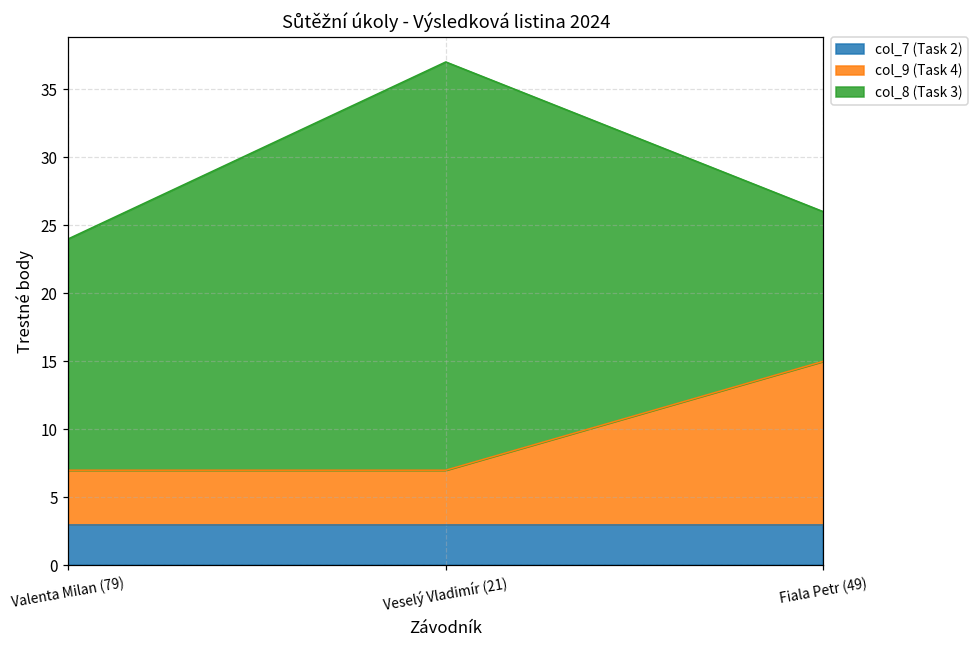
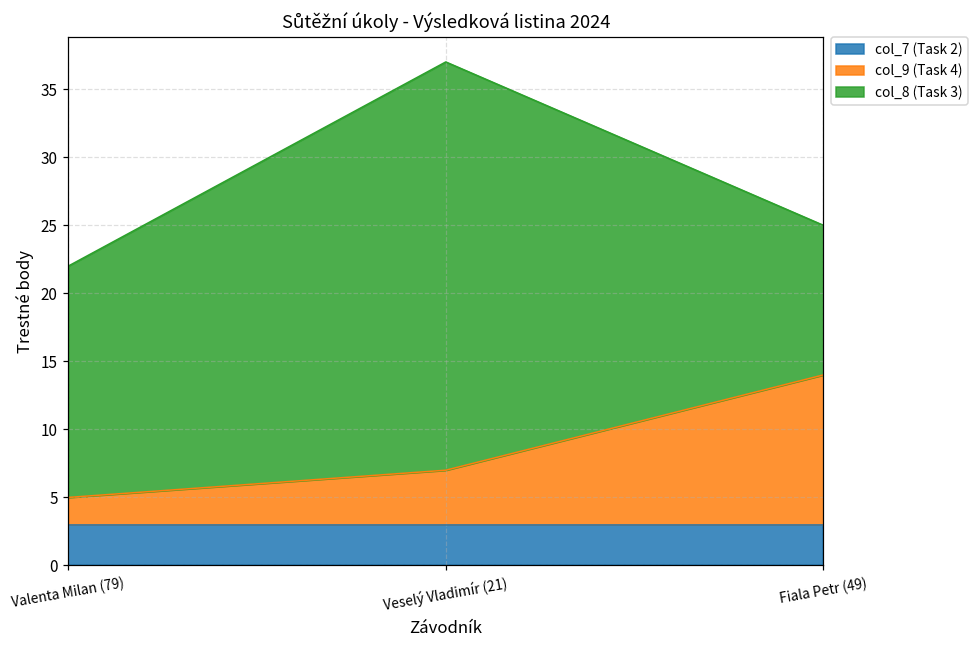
  {
    "col_7 (Task 2)": {
      "Valenta Milan (79)": 3,
      "Veselý Vladimír (21)": 3,
      "Fiala Petr (49)": 3
    },
    "col_9 (Task 4)": {
-     "Valenta Milan (79)": 4,
+     "Valenta Milan (79)": 2,
      "Veselý Vladimír (21)": 4,
-     "Fiala Petr (49)": 12
+     "Fiala Petr (49)": 11
    },
    "col_8 (Task 3)": {
      "Valenta Milan (79)": 17,
      "Veselý Vladimír (21)": 30,
      "Fiala Petr (49)": 11
    }
  }
